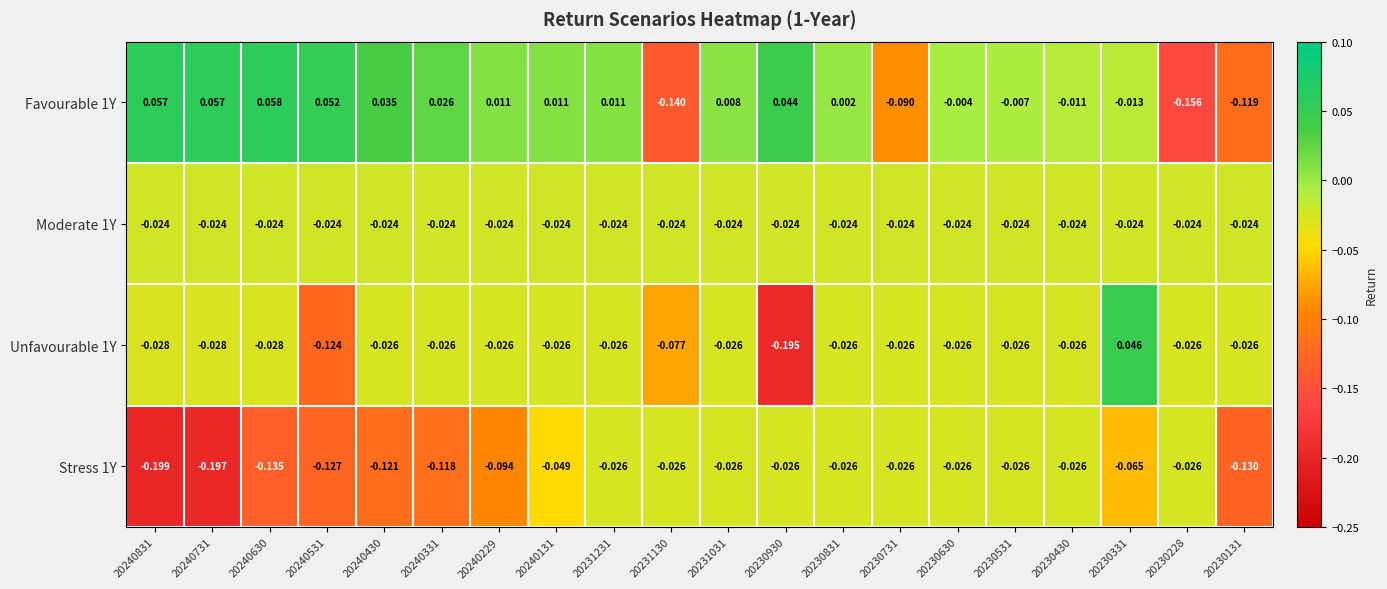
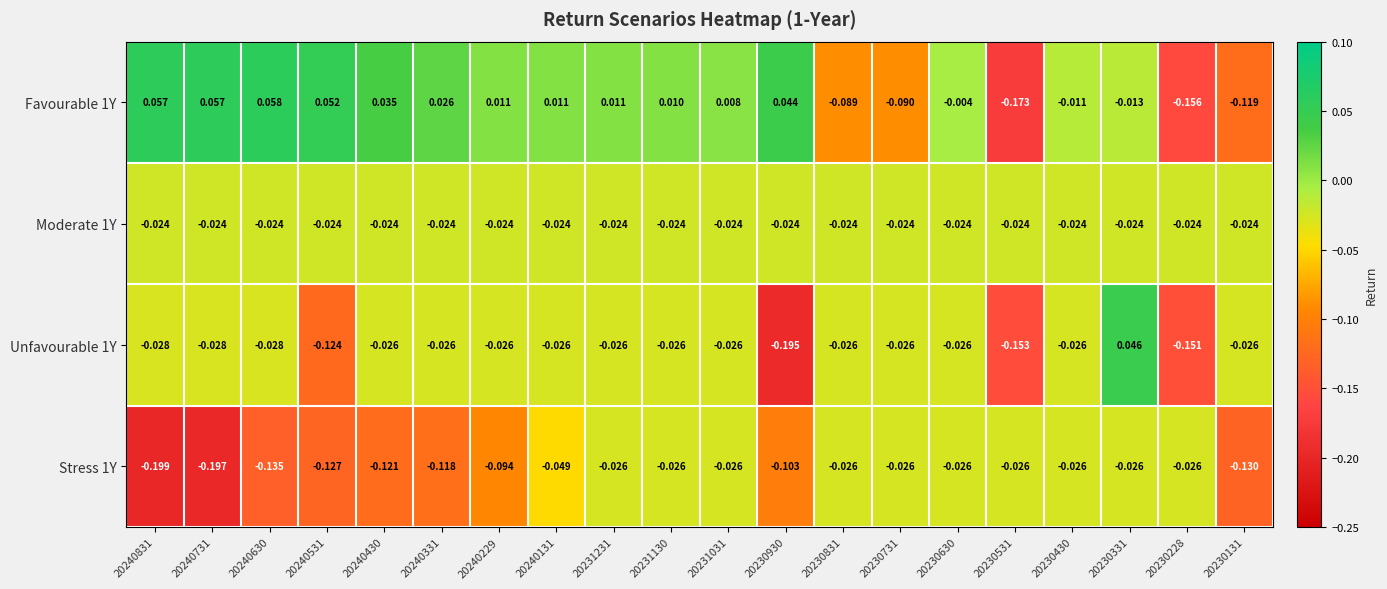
  {
    "Favourable 1Y": {
      "20240831": 0.057,
      "20240731": 0.057,
      "20240630": 0.058,
      "20240531": 0.052,
      "20240430": 0.035,
      "20240331": 0.026,
      "20240229": 0.011,
      "20240131": 0.011,
      "20231231": 0.011,
-     "20231130": -0.140,
+     "20231130": 0.010,
      "20231031": 0.008,
      "20230930": 0.044,
-     "20230831": 0.002,
+     "20230831": -0.089,
      "20230731": -0.090,
      "20230630": -0.004,
-     "20230531": -0.007,
+     "20230531": -0.173,
      "20230430": -0.011,
      "20230331": -0.013,
      "20230228": -0.156,
      "20230131": -0.119
    },
    "Moderate 1Y": {
      "20240831": -0.024,
      "20240731": -0.024,
      "20240630": -0.024,
      "20240531": -0.024,
      "20240430": -0.024,
      "20240331": -0.024,
      "20240229": -0.024,
      "20240131": -0.024,
      "20231231": -0.024,
      "20231130": -0.024,
      "20231031": -0.024,
      "20230930": -0.024,
      "20230831": -0.024,
      "20230731": -0.024,
      "20230630": -0.024,
      "20230531": -0.024,
      "20230430": -0.024,
      "20230331": -0.024,
      "20230228": -0.024,
      "20230131": -0.024
    },
    "Unfavourable 1Y": {
      "20240831": -0.028,
      "20240731": -0.028,
      "20240630": -0.028,
      "20240531": -0.124,
      "20240430": -0.026,
      "20240331": -0.026,
      "20240229": -0.026,
      "20240131": -0.026,
      "20231231": -0.026,
-     "20231130": -0.077,
+     "20231130": -0.026,
      "20231031": -0.026,
      "20230930": -0.195,
      "20230831": -0.026,
      "20230731": -0.026,
      "20230630": -0.026,
-     "20230531": -0.026,
+     "20230531": -0.153,
      "20230430": -0.026,
      "20230331": 0.046,
-     "20230228": -0.026,
+     "20230228": -0.151,
      "20230131": -0.026
    },
    "Stress 1Y": {
      "20240831": -0.199,
      "20240731": -0.197,
      "20240630": -0.135,
      "20240531": -0.127,
      "20240430": -0.121,
      "20240331": -0.118,
      "20240229": -0.094,
      "20240131": -0.049,
      "20231231": -0.026,
      "20231130": -0.026,
      "20231031": -0.026,
-     "20230930": -0.026,
+     "20230930": -0.103,
      "20230831": -0.026,
      "20230731": -0.026,
      "20230630": -0.026,
      "20230531": -0.026,
      "20230430": -0.026,
-     "20230331": -0.065,
+     "20230331": -0.026,
      "20230228": -0.026,
      "20230131": -0.130
    }
  }
